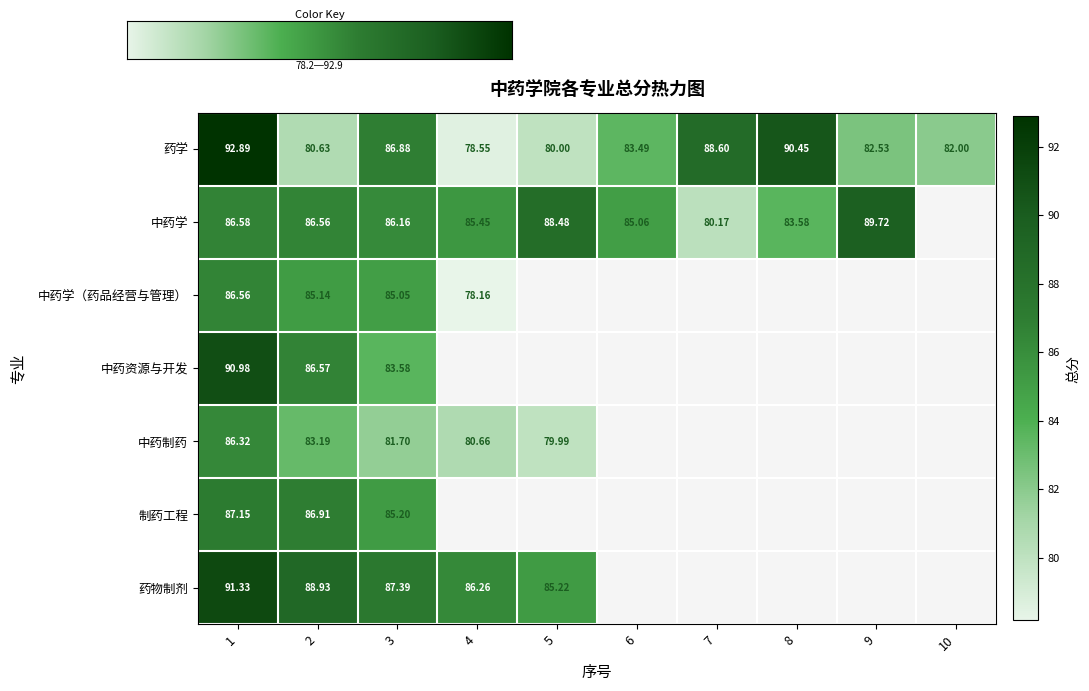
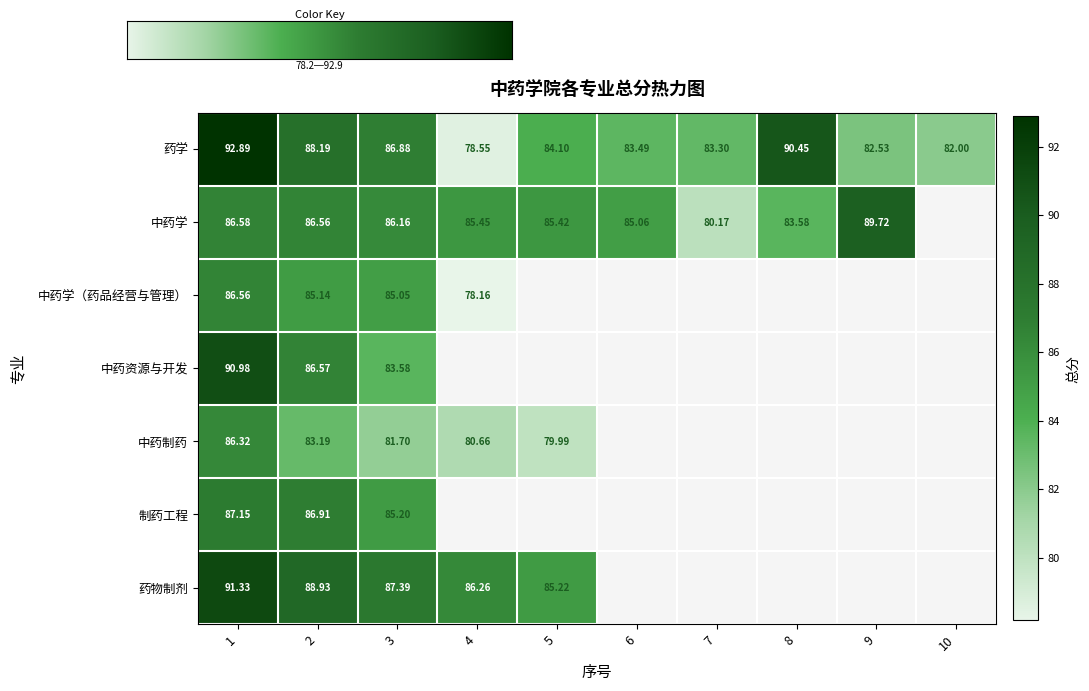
  {
    "药学": {
      "1": 92.89,
-     "2": 80.63,
+     "2": 88.19,
      "3": 86.88,
      "4": 78.55,
-     "5": 80.00,
+     "5": 84.10,
      "6": 83.49,
-     "7": 88.60,
+     "7": 83.30,
      "8": 90.45,
      "9": 82.53,
      "10": 82.00
    },
    "中药学": {
      "1": 86.58,
      "2": 86.56,
      "3": 86.16,
      "4": 85.45,
-     "5": 88.48,
+     "5": 85.42,
      "6": 85.06,
      "7": 80.17,
      "8": 83.58,
      "9": 89.72
    },
    "中药学（药品经营与管理）": {
      "1": 86.56,
      "2": 85.14,
      "3": 85.05,
      "4": 78.16
    },
    "中药资源与开发": {
      "1": 90.98,
      "2": 86.57,
      "3": 83.58
    },
    "中药制药": {
      "1": 86.32,
      "2": 83.19,
      "3": 81.70,
      "4": 80.66,
      "5": 79.99
    },
    "制药工程": {
      "1": 87.15,
      "2": 86.91,
      "3": 85.20
    },
    "药物制剂": {
      "1": 91.33,
      "2": 88.93,
      "3": 87.39,
      "4": 86.26,
      "5": 85.22
    }
  }
